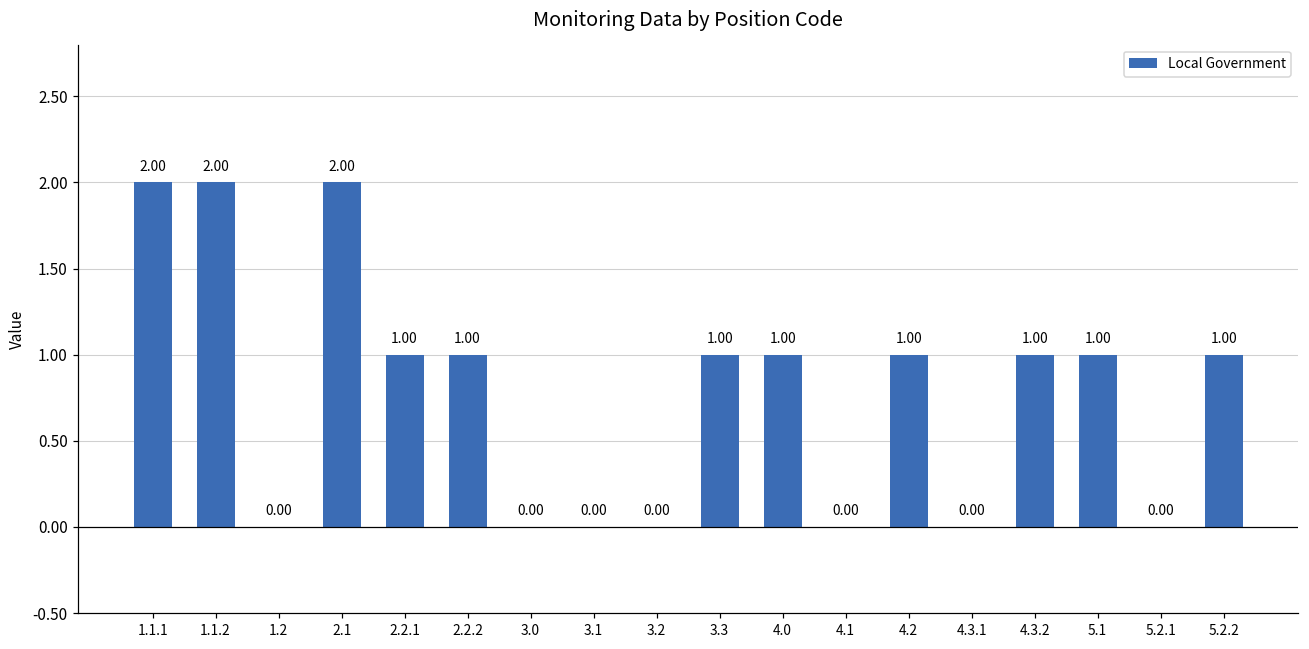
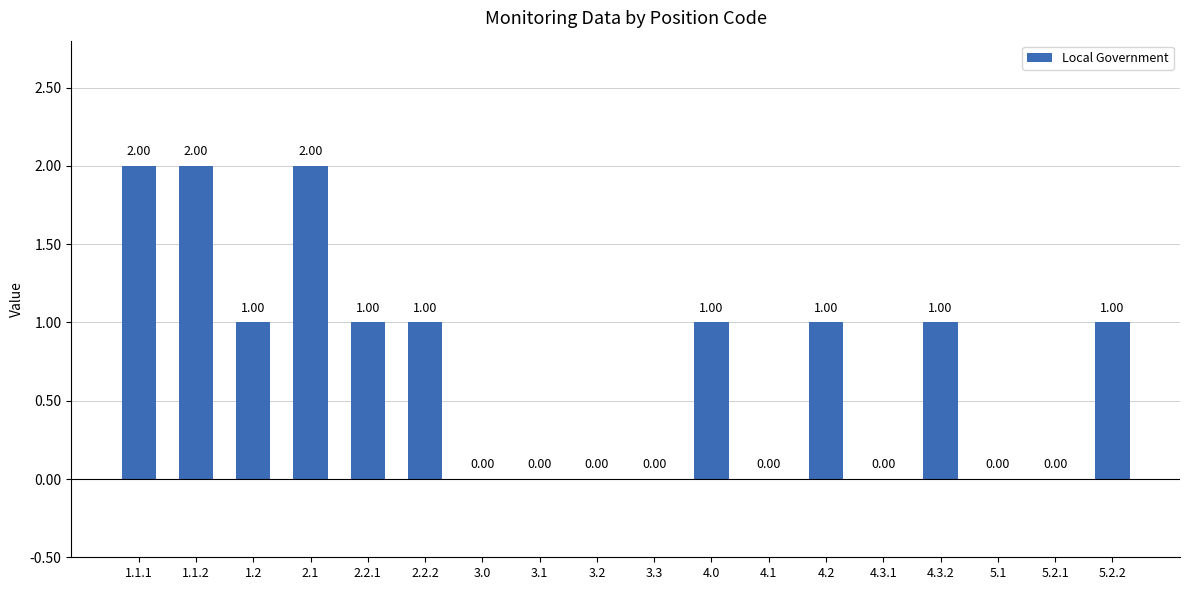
  {
    "1.1.1": 2.00,
    "1.1.2": 2.00,
-   "1.2": 0.00,
+   "1.2": 1.00,
    "2.1": 2.00,
    "2.2.1": 1.00,
    "2.2.2": 1.00,
    "3.0": 0.00,
    "3.1": 0.00,
    "3.2": 0.00,
-   "3.3": 1.00,
+   "3.3": 0.00,
    "4.0": 1.00,
    "4.1": 0.00,
    "4.2": 1.00,
    "4.3.1": 0.00,
    "4.3.2": 1.00,
-   "5.1": 1.00,
+   "5.1": 0.00,
    "5.2.1": 0.00,
    "5.2.2": 1.00
  }
